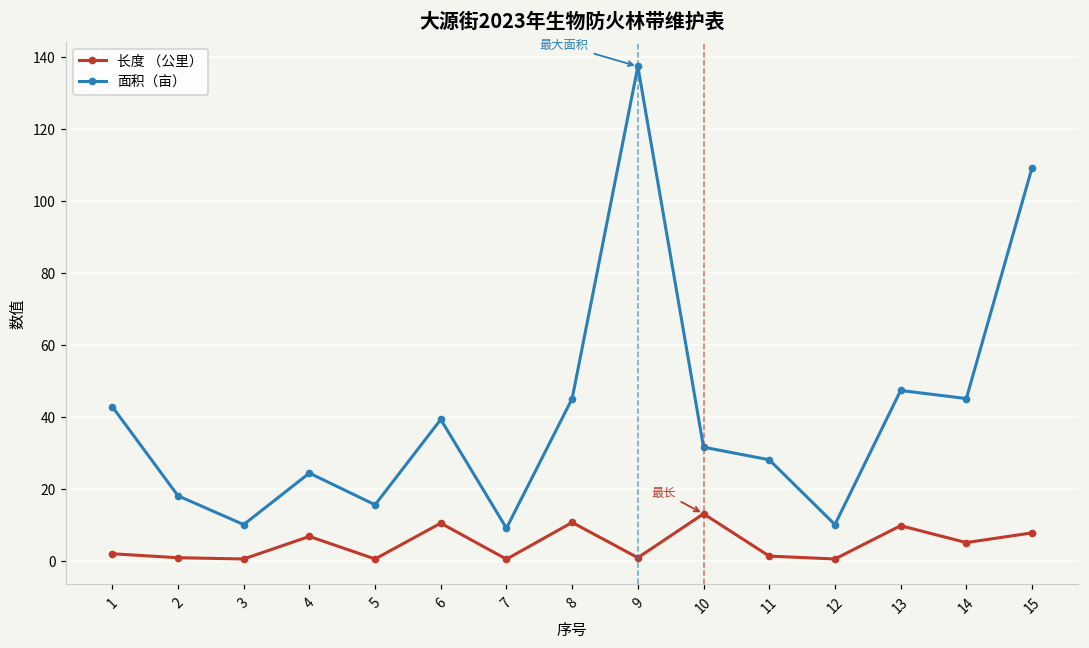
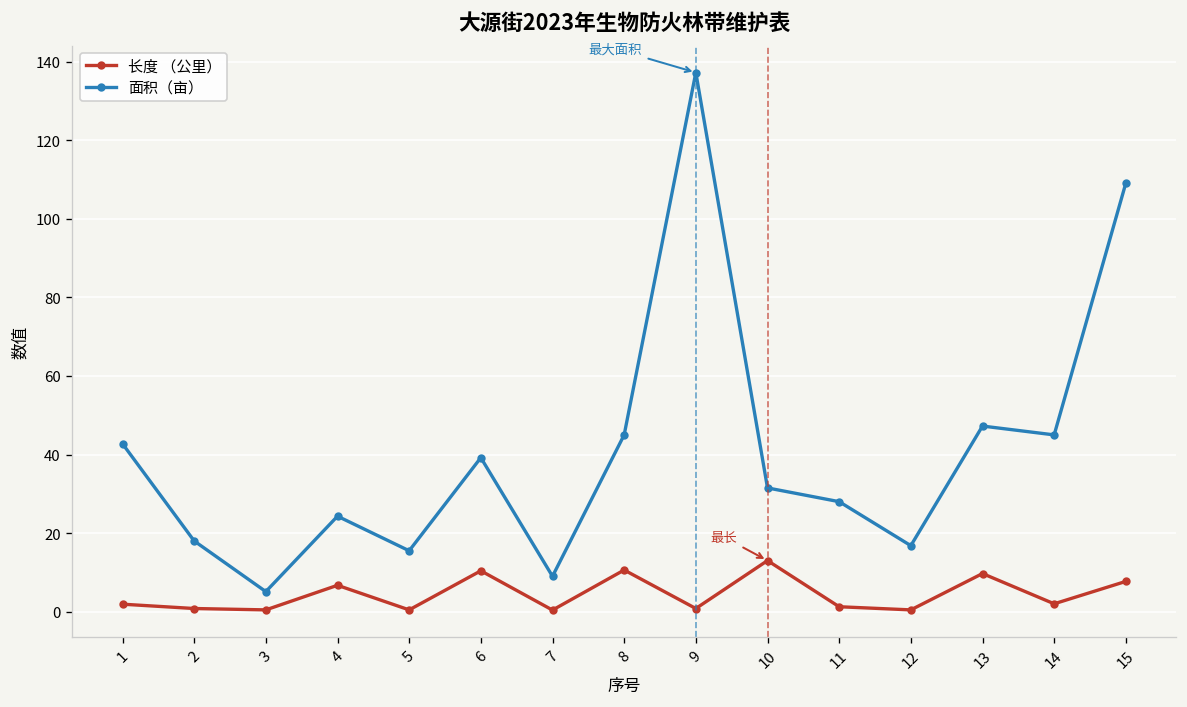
  {
    "长度 （公里）": {
      "1": 2,
      "2": 1,
      "3": 0,
      "4": 7,
      "5": 0,
      "6": 10,
      "7": 0,
      "8": 11,
      "9": 1,
      "10": 13,
      "11": 1,
      "12": 0,
      "13": 10,
-     "14": 5,
+     "14": 2,
      "15": 8
    },
    "面积（亩）": {
      "1": 43,
      "2": 18,
-     "3": 10,
+     "3": 5,
      "4": 24,
      "5": 16,
      "6": 39,
      "7": 9,
      "8": 45,
      "9": 137,
      "10": 32,
      "11": 28,
-     "12": 10,
+     "12": 17,
      "13": 47,
      "14": 45,
      "15": 109
    }
  }
